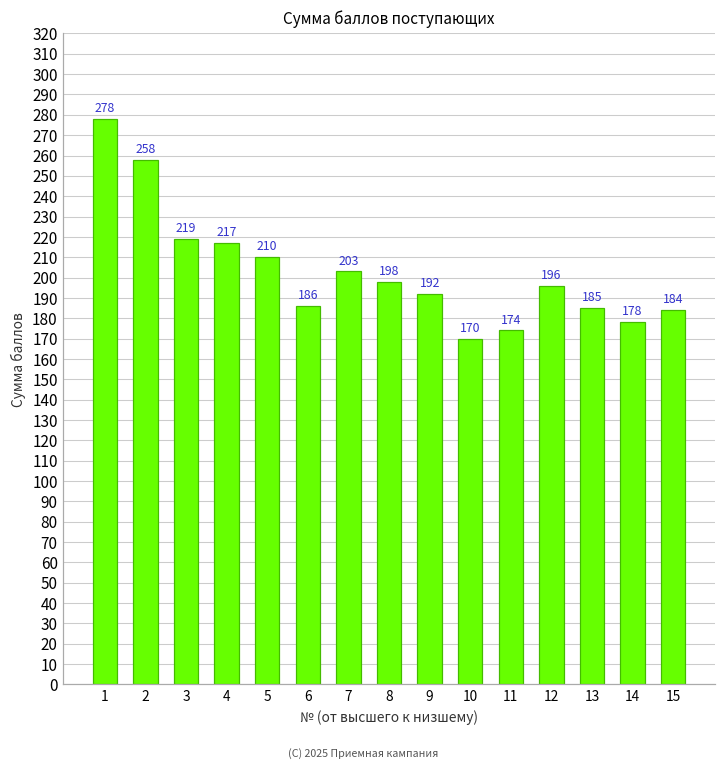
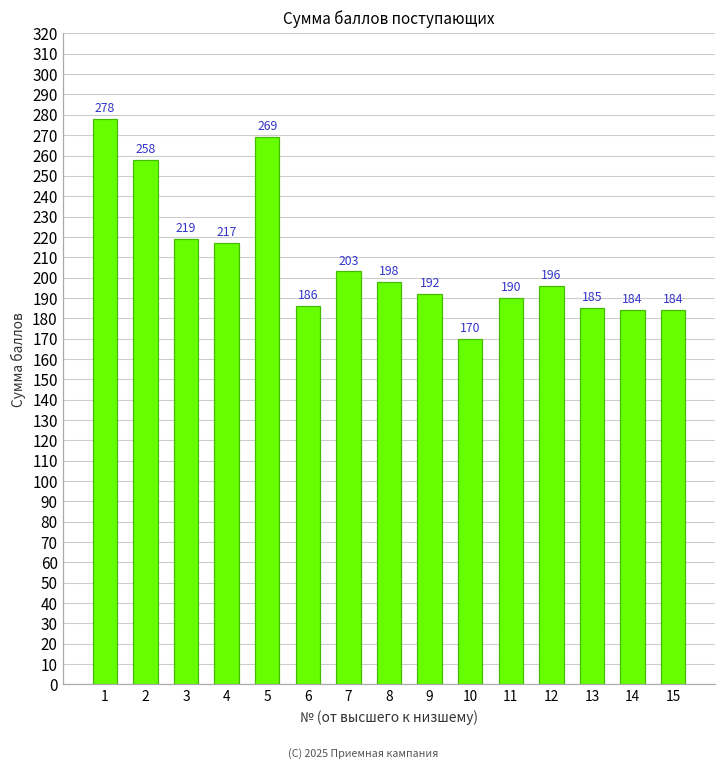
  {
    "1": 278,
    "2": 258,
    "3": 219,
    "4": 217,
-   "5": 210,
+   "5": 269,
    "6": 186,
    "7": 203,
    "8": 198,
    "9": 192,
    "10": 170,
-   "11": 174,
+   "11": 190,
    "12": 196,
    "13": 185,
-   "14": 178,
+   "14": 184,
    "15": 184
  }
